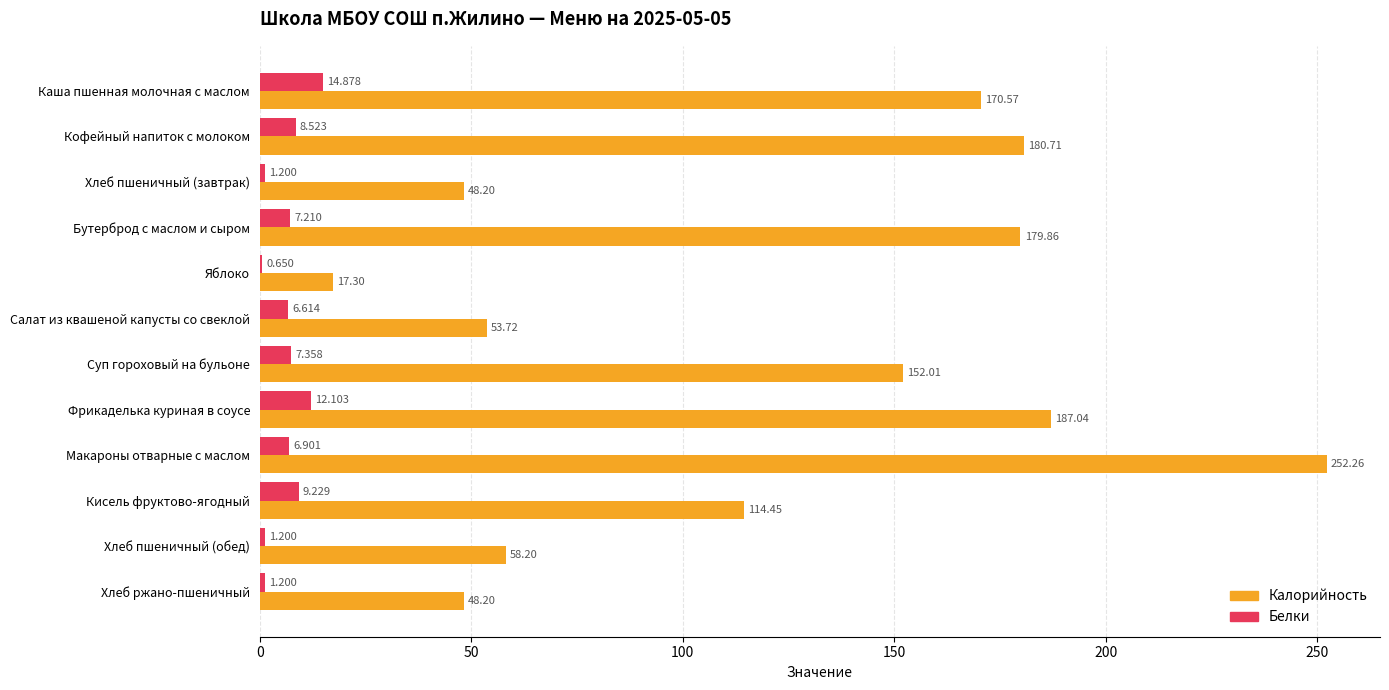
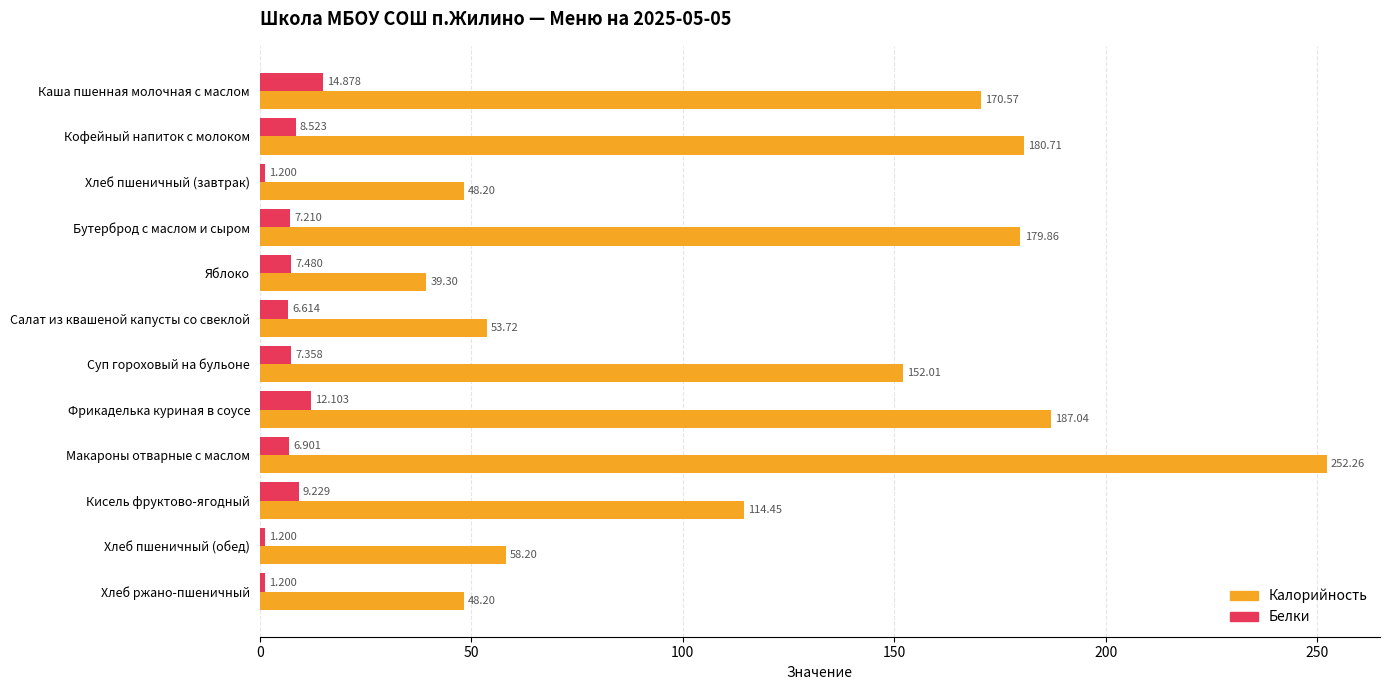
  {
    "Калорийность": {
      "Каша пшенная молочная с маслом": 170.57,
      "Кофейный напиток с молоком": 180.71,
      "Хлеб пшеничный (завтрак)": 48.20,
      "Бутерброд с маслом и сыром": 179.86,
-     "Яблоко": 17.30,
+     "Яблоко": 39.30,
      "Салат из квашеной капусты со свеклой": 53.72,
      "Суп гороховый на бульоне": 152.01,
      "Фрикаделька куриная в соусе": 187.04,
      "Макароны отварные с маслом": 252.26,
      "Кисель фруктово-ягодный": 114.45,
      "Хлеб пшеничный (обед)": 58.20,
      "Хлеб ржано-пшеничный": 48.20
    },
    "Белки": {
      "Каша пшенная молочная с маслом": 14.878,
      "Кофейный напиток с молоком": 8.523,
      "Хлеб пшеничный (завтрак)": 1.200,
      "Бутерброд с маслом и сыром": 7.210,
-     "Яблоко": 0.650,
+     "Яблоко": 7.480,
      "Салат из квашеной капусты со свеклой": 6.614,
      "Суп гороховый на бульоне": 7.358,
      "Фрикаделька куриная в соусе": 12.103,
      "Макароны отварные с маслом": 6.901,
      "Кисель фруктово-ягодный": 9.229,
      "Хлеб пшеничный (обед)": 1.200,
      "Хлеб ржано-пшеничный": 1.200
    }
  }
